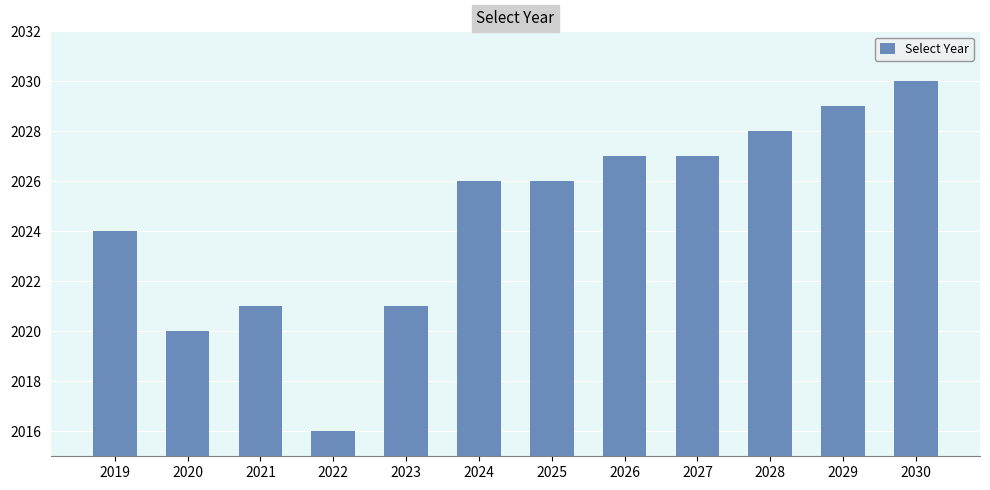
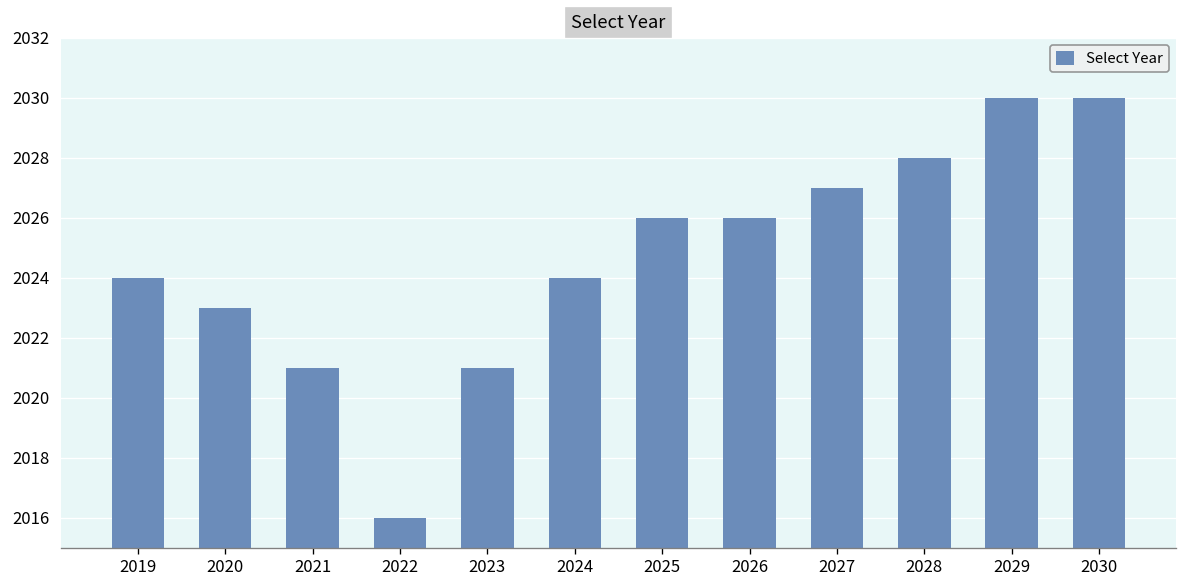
  {
    "2019": 2024,
-   "2020": 2020,
+   "2020": 2023,
    "2021": 2021,
    "2022": 2016,
    "2023": 2021,
-   "2024": 2026,
+   "2024": 2024,
    "2025": 2026,
-   "2026": 2027,
+   "2026": 2026,
    "2027": 2027,
    "2028": 2028,
-   "2029": 2029,
+   "2029": 2030,
    "2030": 2030
  }
